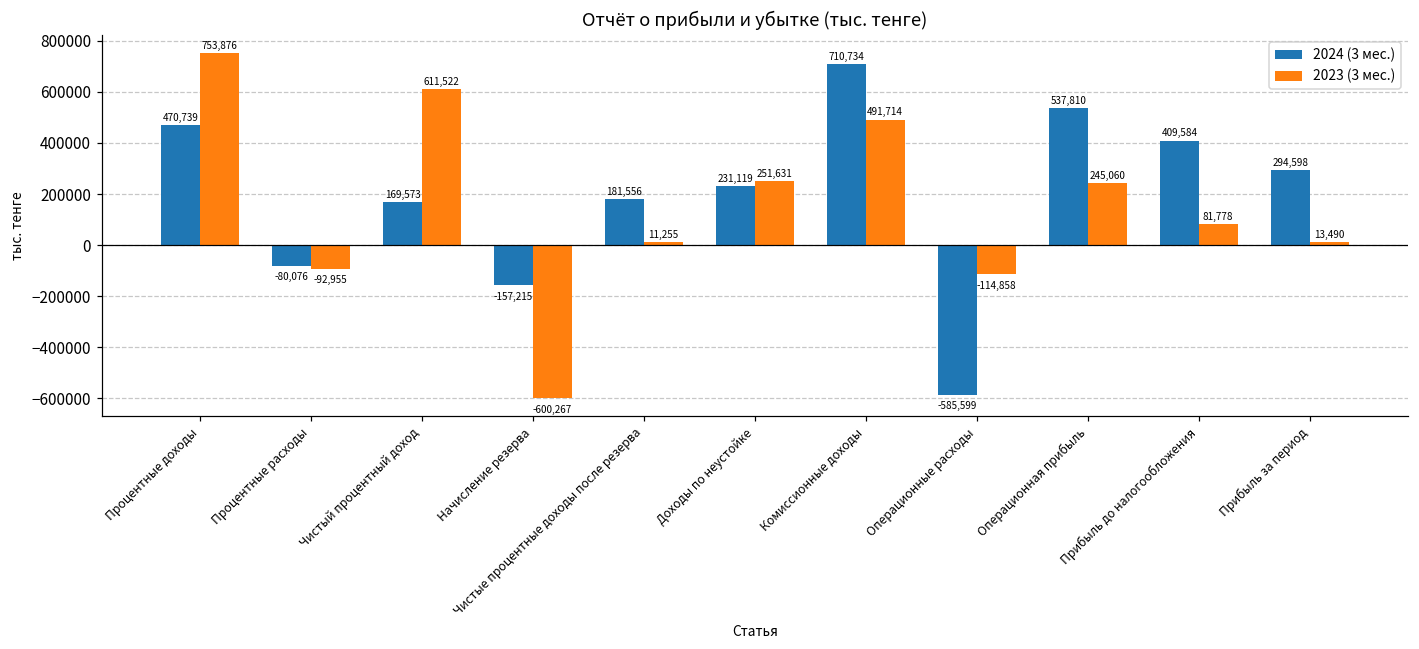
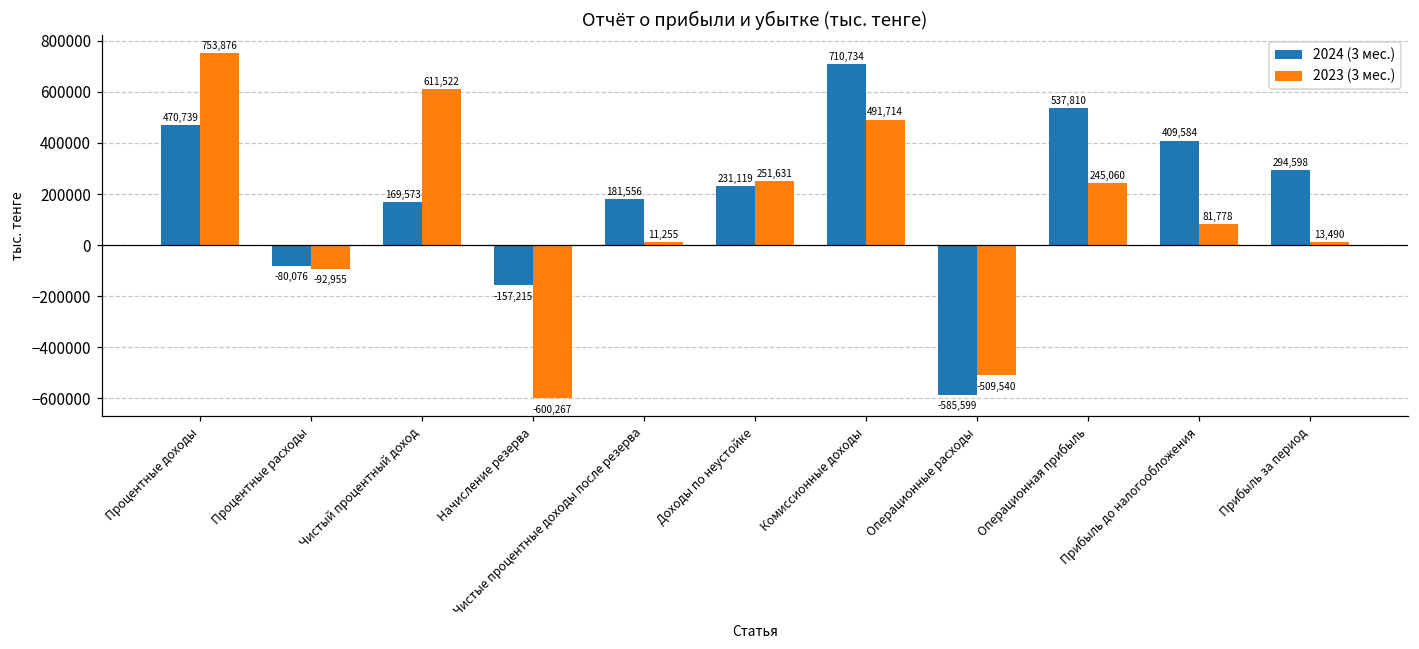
  {
    "2024 (3 мес.)": {
      "Процентные доходы": "470,739",
      "Процентные расходы": "-80,076",
      "Чистый процентный доход": "169,573",
      "Начисление резерва": "-157,215",
      "Чистые процентные доходы после резерва": "181,556",
      "Доходы по неустойке": "231,119",
      "Комиссионные доходы": "710,734",
      "Операционные расходы": "-585,599",
      "Операционная прибыль": "537,810",
      "Прибыль до налогообложения": "409,584",
      "Прибыль за период": "294,598"
    },
    "2023 (3 мес.)": {
      "Процентные доходы": "753,876",
      "Процентные расходы": "-92,955",
      "Чистый процентный доход": "611,522",
      "Начисление резерва": "-600,267",
      "Чистые процентные доходы после резерва": "11,255",
      "Доходы по неустойке": "251,631",
      "Комиссионные доходы": "491,714",
-     "Операционные расходы": "-114,858",
+     "Операционные расходы": "-509,540",
      "Операционная прибыль": "245,060",
      "Прибыль до налогообложения": "81,778",
      "Прибыль за период": "13,490"
    }
  }
